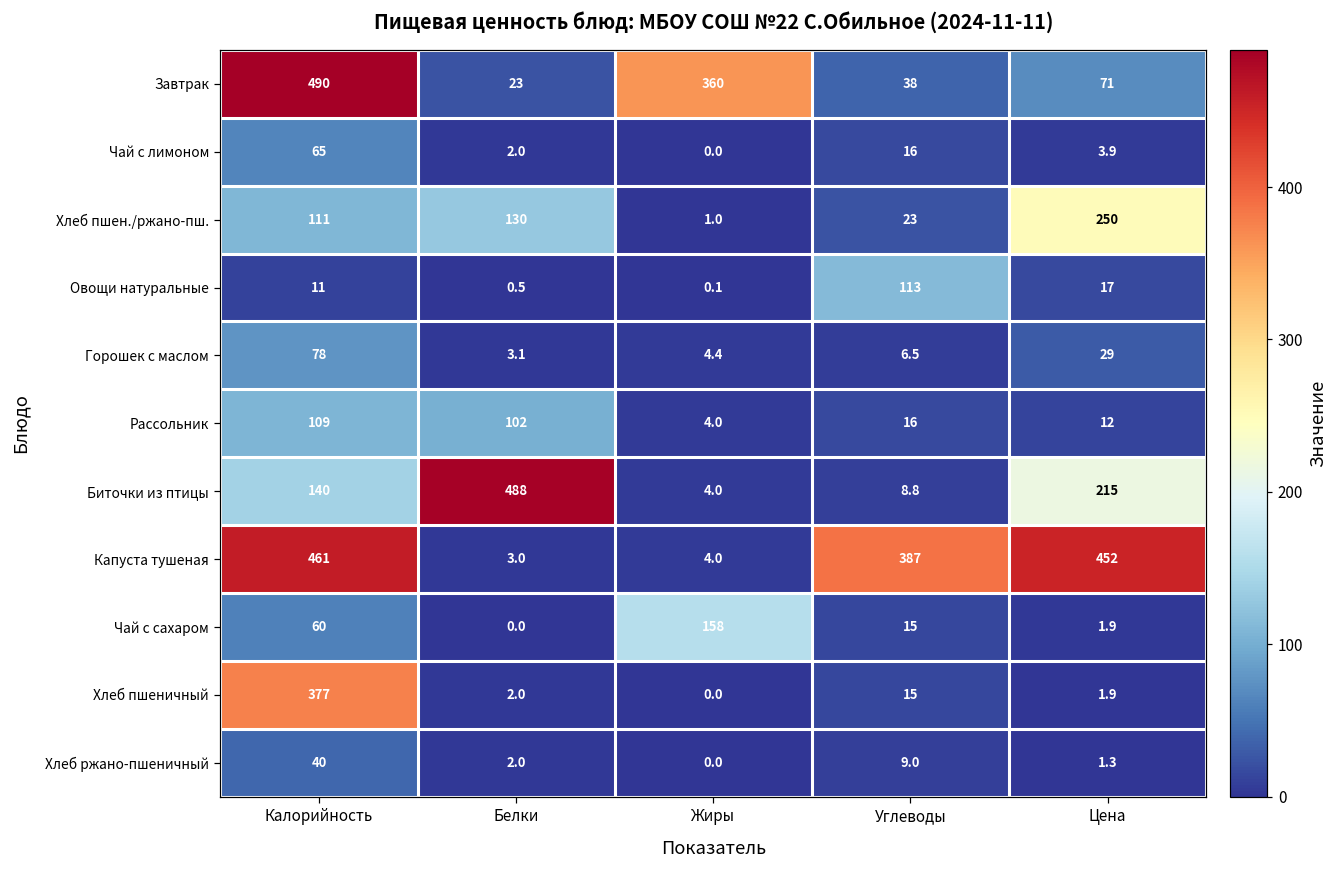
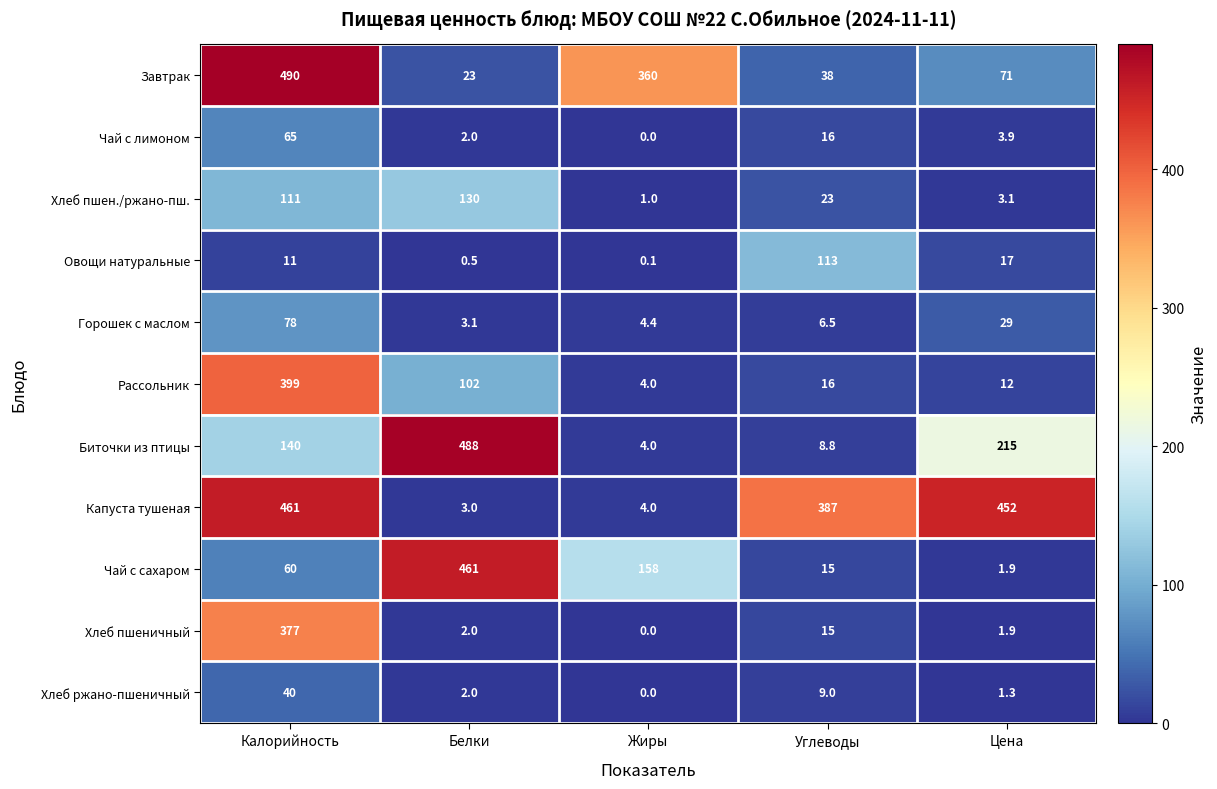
  {
    "Завтрак": {
      "Калорийность": 490,
      "Белки": 23,
      "Жиры": 360,
      "Углеводы": 38,
      "Цена": 71
    },
    "Чай с лимоном": {
      "Калорийность": 65,
      "Белки": 2.0,
      "Жиры": 0.0,
      "Углеводы": 16,
      "Цена": 3.9
    },
    "Хлеб пшен./ржано-пш.": {
      "Калорийность": 111,
      "Белки": 130,
      "Жиры": 1.0,
      "Углеводы": 23,
-     "Цена": 250
+     "Цена": 3.1
    },
    "Овощи натуральные": {
      "Калорийность": 11,
      "Белки": 0.5,
      "Жиры": 0.1,
      "Углеводы": 113,
      "Цена": 17
    },
    "Горошек с маслом": {
      "Калорийность": 78,
      "Белки": 3.1,
      "Жиры": 4.4,
      "Углеводы": 6.5,
      "Цена": 29
    },
    "Рассольник": {
-     "Калорийность": 109,
+     "Калорийность": 399,
      "Белки": 102,
      "Жиры": 4.0,
      "Углеводы": 16,
      "Цена": 12
    },
    "Биточки из птицы": {
      "Калорийность": 140,
      "Белки": 488,
      "Жиры": 4.0,
      "Углеводы": 8.8,
      "Цена": 215
    },
    "Капуста тушеная": {
      "Калорийность": 461,
      "Белки": 3.0,
      "Жиры": 4.0,
      "Углеводы": 387,
      "Цена": 452
    },
    "Чай с сахаром": {
      "Калорийность": 60,
-     "Белки": 0.0,
+     "Белки": 461,
      "Жиры": 158,
      "Углеводы": 15,
      "Цена": 1.9
    },
    "Хлеб пшеничный": {
      "Калорийность": 377,
      "Белки": 2.0,
      "Жиры": 0.0,
      "Углеводы": 15,
      "Цена": 1.9
    },
    "Хлеб ржано-пшеничный": {
      "Калорийность": 40,
      "Белки": 2.0,
      "Жиры": 0.0,
      "Углеводы": 9.0,
      "Цена": 1.3
    }
  }
